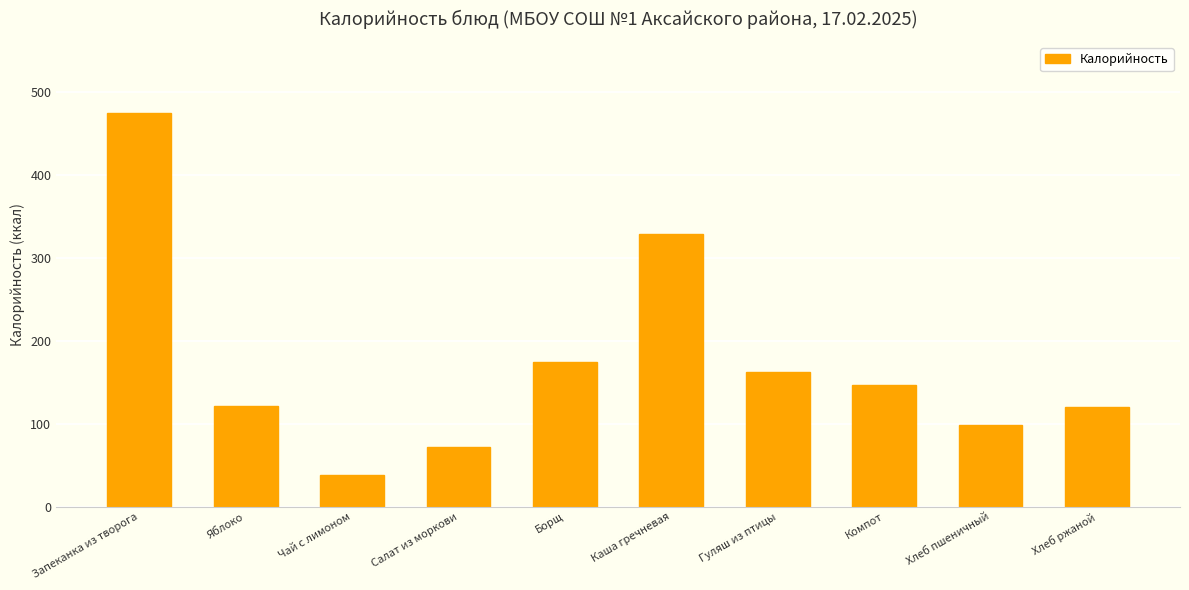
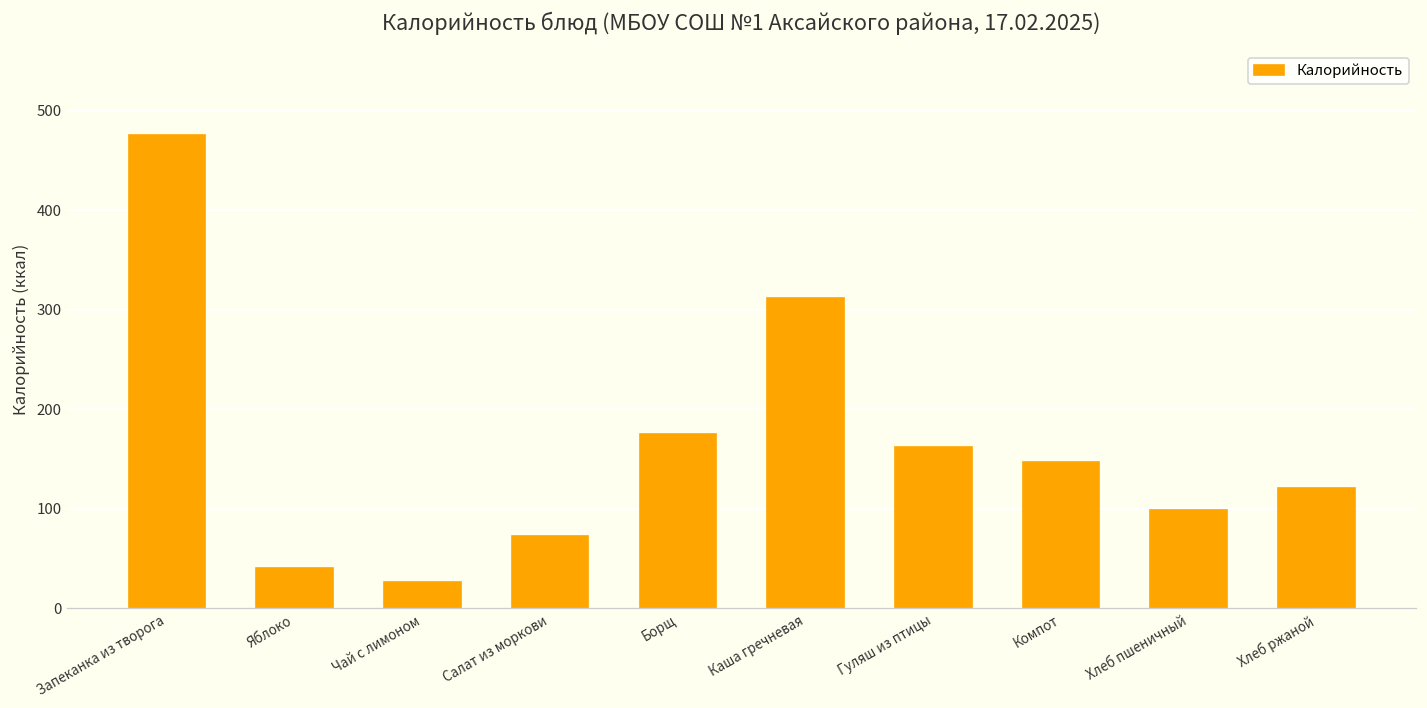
  {
    "Запеканка из творога": 480,
-   "Яблоко": 120,
-   "Чай с лимоном": 40,
+   "Яблоко": 40,
+   "Чай с лимоном": 30,
    "Салат из моркови": 70,
    "Борщ": 180,
-   "Каша гречневая": 330,
+   "Каша гречневая": 310,
    "Гуляш из птицы": 160,
    "Компот": 150,
    "Хлеб пшеничный": 100,
    "Хлеб ржаной": 120
  }
